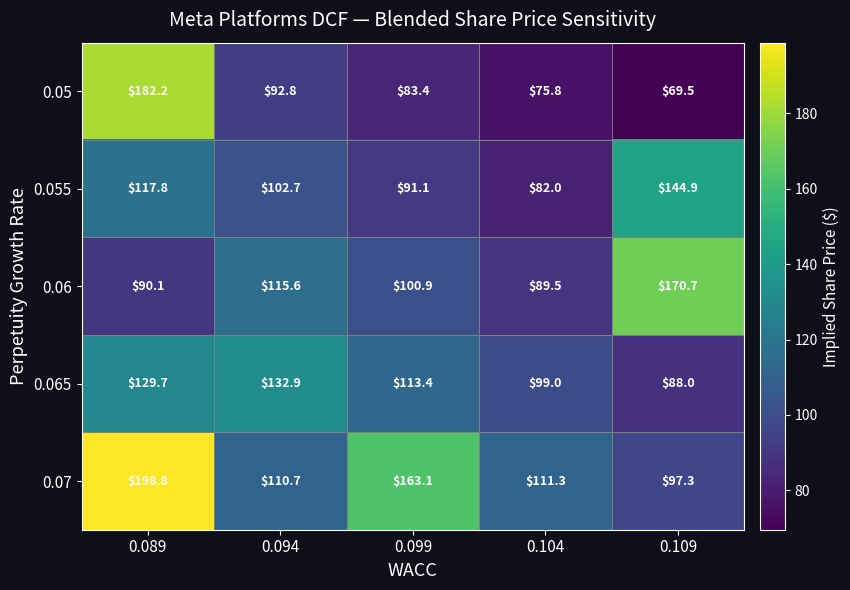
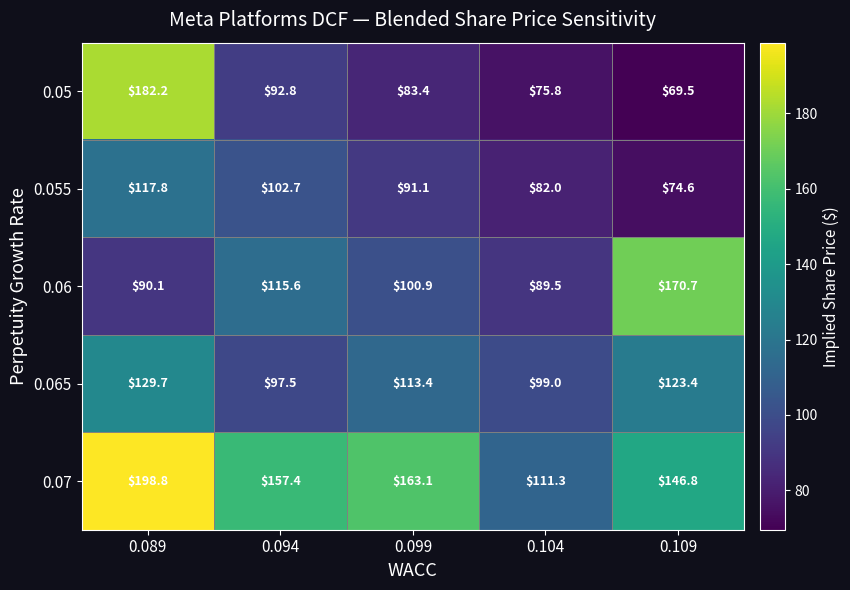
  {
    "0.05": {
      "0.089": "$182.2",
      "0.094": "$92.8",
      "0.099": "$83.4",
      "0.104": "$75.8",
      "0.109": "$69.5"
    },
    "0.055": {
      "0.089": "$117.8",
      "0.094": "$102.7",
      "0.099": "$91.1",
      "0.104": "$82.0",
-     "0.109": "$144.9"
+     "0.109": "$74.6"
    },
    "0.06": {
      "0.089": "$90.1",
      "0.094": "$115.6",
      "0.099": "$100.9",
      "0.104": "$89.5",
      "0.109": "$170.7"
    },
    "0.065": {
      "0.089": "$129.7",
-     "0.094": "$132.9",
+     "0.094": "$97.5",
      "0.099": "$113.4",
      "0.104": "$99.0",
-     "0.109": "$88.0"
+     "0.109": "$123.4"
    },
    "0.07": {
      "0.089": "$198.8",
-     "0.094": "$110.7",
+     "0.094": "$157.4",
      "0.099": "$163.1",
      "0.104": "$111.3",
-     "0.109": "$97.3"
+     "0.109": "$146.8"
    }
  }
